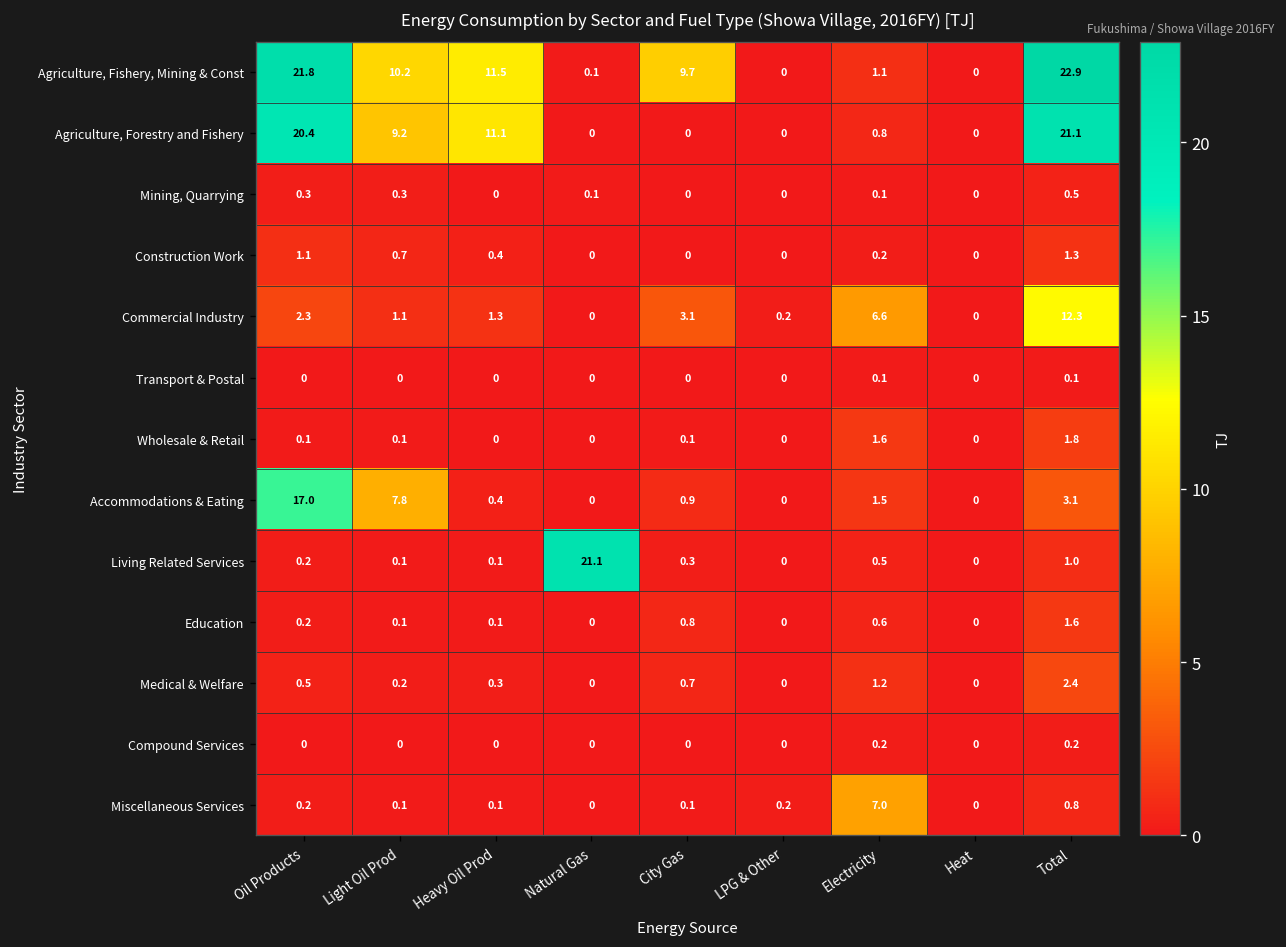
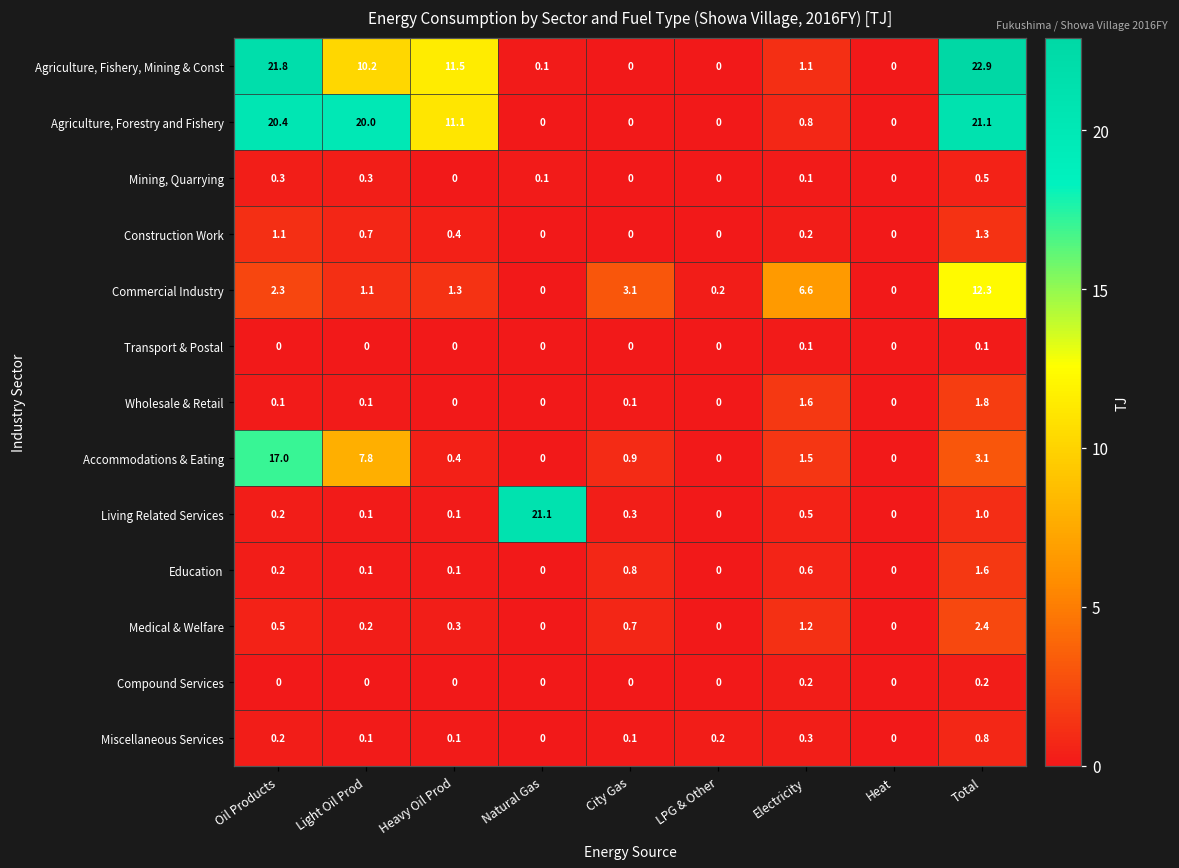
  {
    "Agriculture, Fishery, Mining & Const": {
      "Oil Products": 21.8,
      "Light Oil Prod": 10.2,
      "Heavy Oil Prod": 11.5,
      "Natural Gas": 0.1,
-     "City Gas": 9.7,
+     "City Gas": 0,
      "LPG & Other": 0,
      "Electricity": 1.1,
      "Heat": 0,
      "Total": 22.9
    },
    "Agriculture, Forestry and Fishery": {
      "Oil Products": 20.4,
-     "Light Oil Prod": 9.2,
+     "Light Oil Prod": 20.0,
      "Heavy Oil Prod": 11.1,
      "Natural Gas": 0,
      "City Gas": 0,
      "LPG & Other": 0,
      "Electricity": 0.8,
      "Heat": 0,
      "Total": 21.1
    },
    "Mining, Quarrying": {
      "Oil Products": 0.3,
      "Light Oil Prod": 0.3,
      "Heavy Oil Prod": 0,
      "Natural Gas": 0.1,
      "City Gas": 0,
      "LPG & Other": 0,
      "Electricity": 0.1,
      "Heat": 0,
      "Total": 0.5
    },
    "Construction Work": {
      "Oil Products": 1.1,
      "Light Oil Prod": 0.7,
      "Heavy Oil Prod": 0.4,
      "Natural Gas": 0,
      "City Gas": 0,
      "LPG & Other": 0,
      "Electricity": 0.2,
      "Heat": 0,
      "Total": 1.3
    },
    "Commercial Industry": {
      "Oil Products": 2.3,
      "Light Oil Prod": 1.1,
      "Heavy Oil Prod": 1.3,
      "Natural Gas": 0,
      "City Gas": 3.1,
      "LPG & Other": 0.2,
      "Electricity": 6.6,
      "Heat": 0,
      "Total": 12.3
    },
    "Transport & Postal": {
      "Oil Products": 0,
      "Light Oil Prod": 0,
      "Heavy Oil Prod": 0,
      "Natural Gas": 0,
      "City Gas": 0,
      "LPG & Other": 0,
      "Electricity": 0.1,
      "Heat": 0,
      "Total": 0.1
    },
    "Wholesale & Retail": {
      "Oil Products": 0.1,
      "Light Oil Prod": 0.1,
      "Heavy Oil Prod": 0,
      "Natural Gas": 0,
      "City Gas": 0.1,
      "LPG & Other": 0,
      "Electricity": 1.6,
      "Heat": 0,
      "Total": 1.8
    },
    "Accommodations & Eating": {
      "Oil Products": 17.0,
      "Light Oil Prod": 7.8,
      "Heavy Oil Prod": 0.4,
      "Natural Gas": 0,
      "City Gas": 0.9,
      "LPG & Other": 0,
      "Electricity": 1.5,
      "Heat": 0,
      "Total": 3.1
    },
    "Living Related Services": {
      "Oil Products": 0.2,
      "Light Oil Prod": 0.1,
      "Heavy Oil Prod": 0.1,
      "Natural Gas": 21.1,
      "City Gas": 0.3,
      "LPG & Other": 0,
      "Electricity": 0.5,
      "Heat": 0,
      "Total": 1.0
    },
    "Education": {
      "Oil Products": 0.2,
      "Light Oil Prod": 0.1,
      "Heavy Oil Prod": 0.1,
      "Natural Gas": 0,
      "City Gas": 0.8,
      "LPG & Other": 0,
      "Electricity": 0.6,
      "Heat": 0,
      "Total": 1.6
    },
    "Medical & Welfare": {
      "Oil Products": 0.5,
      "Light Oil Prod": 0.2,
      "Heavy Oil Prod": 0.3,
      "Natural Gas": 0,
      "City Gas": 0.7,
      "LPG & Other": 0,
      "Electricity": 1.2,
      "Heat": 0,
      "Total": 2.4
    },
    "Compound Services": {
      "Oil Products": 0,
      "Light Oil Prod": 0,
      "Heavy Oil Prod": 0,
      "Natural Gas": 0,
      "City Gas": 0,
      "LPG & Other": 0,
      "Electricity": 0.2,
      "Heat": 0,
      "Total": 0.2
    },
    "Miscellaneous Services": {
      "Oil Products": 0.2,
      "Light Oil Prod": 0.1,
      "Heavy Oil Prod": 0.1,
      "Natural Gas": 0,
      "City Gas": 0.1,
      "LPG & Other": 0.2,
-     "Electricity": 7.0,
+     "Electricity": 0.3,
      "Heat": 0,
      "Total": 0.8
    }
  }
